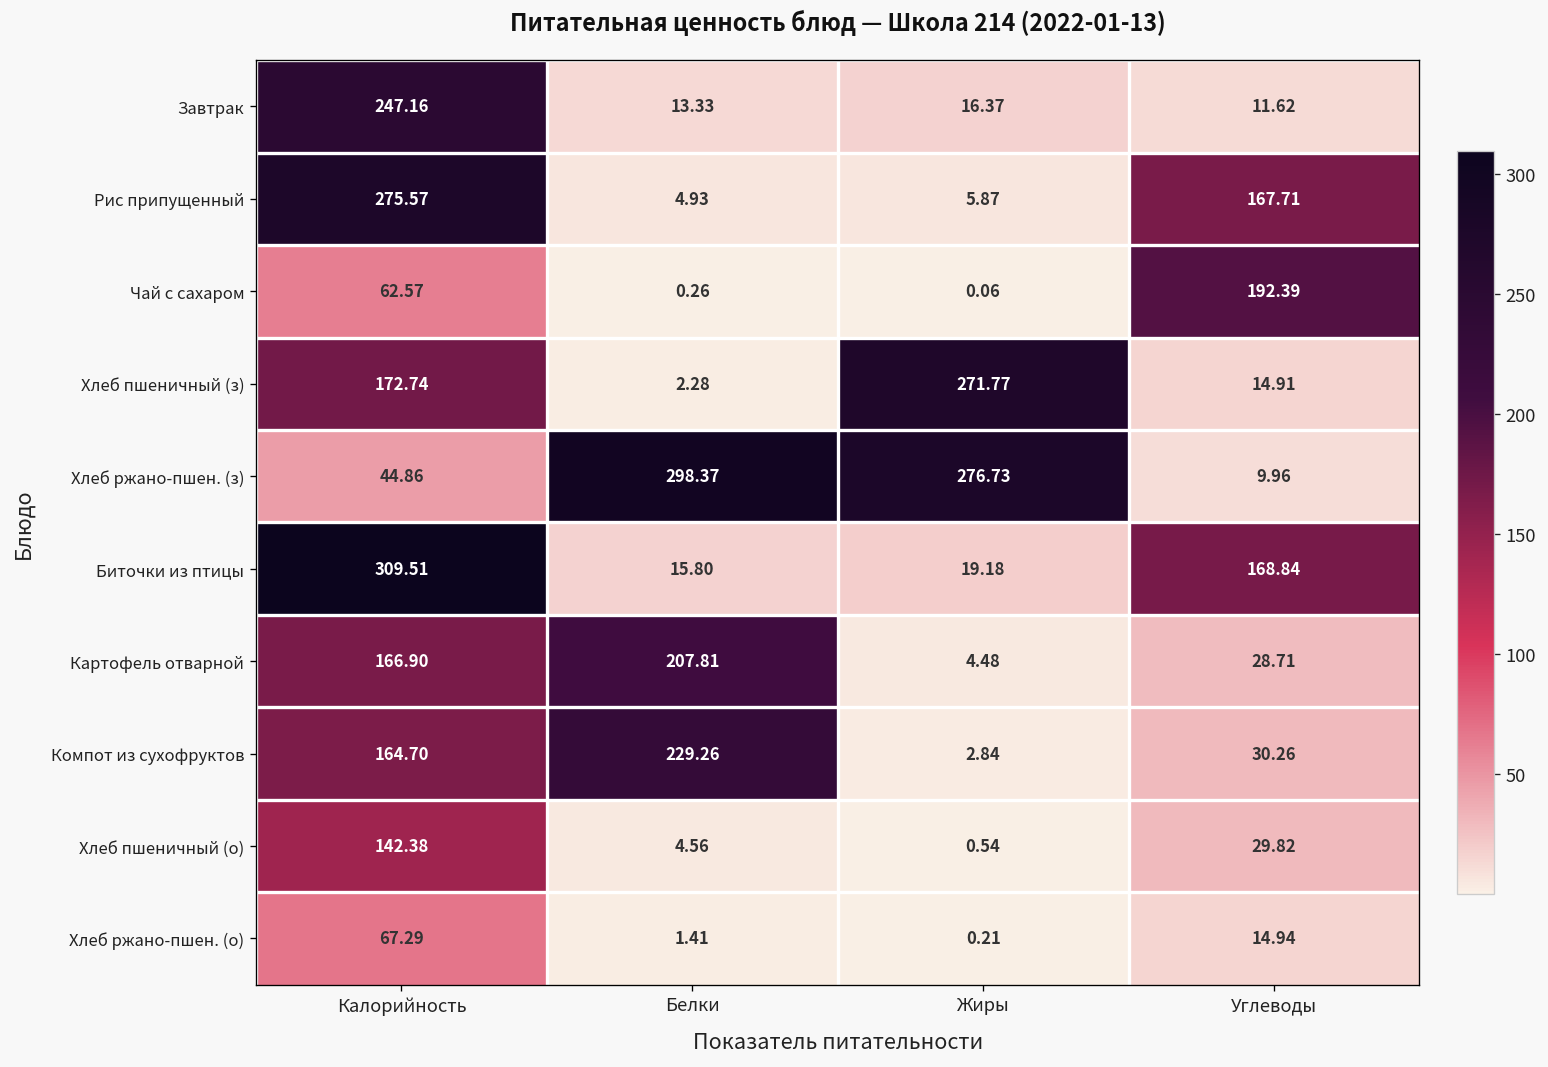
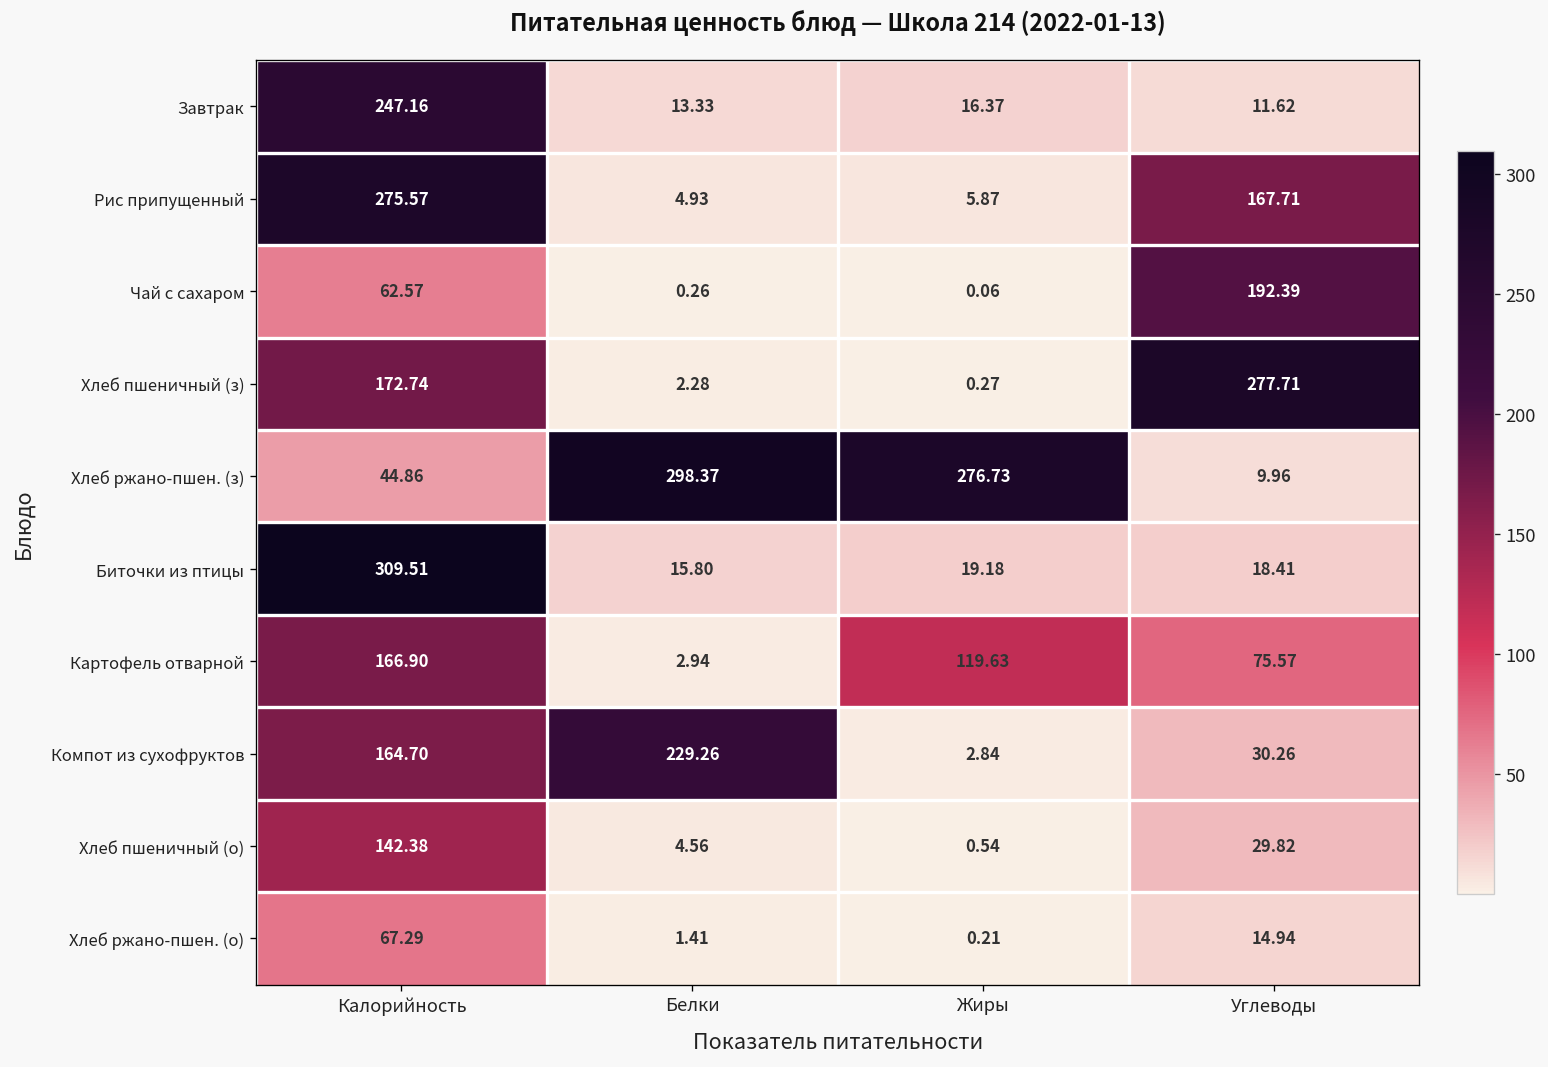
  {
    "Завтрак": {
      "Калорийность": 247.16,
      "Белки": 13.33,
      "Жиры": 16.37,
      "Углеводы": 11.62
    },
    "Рис припущенный": {
      "Калорийность": 275.57,
      "Белки": 4.93,
      "Жиры": 5.87,
      "Углеводы": 167.71
    },
    "Чай с сахаром": {
      "Калорийность": 62.57,
      "Белки": 0.26,
      "Жиры": 0.06,
      "Углеводы": 192.39
    },
    "Хлеб пшеничный (з)": {
      "Калорийность": 172.74,
      "Белки": 2.28,
-     "Жиры": 271.77,
-     "Углеводы": 14.91
+     "Жиры": 0.27,
+     "Углеводы": 277.71
    },
    "Хлеб ржано-пшен. (з)": {
      "Калорийность": 44.86,
      "Белки": 298.37,
      "Жиры": 276.73,
      "Углеводы": 9.96
    },
    "Биточки из птицы": {
      "Калорийность": 309.51,
      "Белки": 15.80,
      "Жиры": 19.18,
-     "Углеводы": 168.84
+     "Углеводы": 18.41
    },
    "Картофель отварной": {
      "Калорийность": 166.90,
-     "Белки": 207.81,
-     "Жиры": 4.48,
-     "Углеводы": 28.71
+     "Белки": 2.94,
+     "Жиры": 119.63,
+     "Углеводы": 75.57
    },
    "Компот из сухофруктов": {
      "Калорийность": 164.70,
      "Белки": 229.26,
      "Жиры": 2.84,
      "Углеводы": 30.26
    },
    "Хлеб пшеничный (о)": {
      "Калорийность": 142.38,
      "Белки": 4.56,
      "Жиры": 0.54,
      "Углеводы": 29.82
    },
    "Хлеб ржано-пшен. (о)": {
      "Калорийность": 67.29,
      "Белки": 1.41,
      "Жиры": 0.21,
      "Углеводы": 14.94
    }
  }
